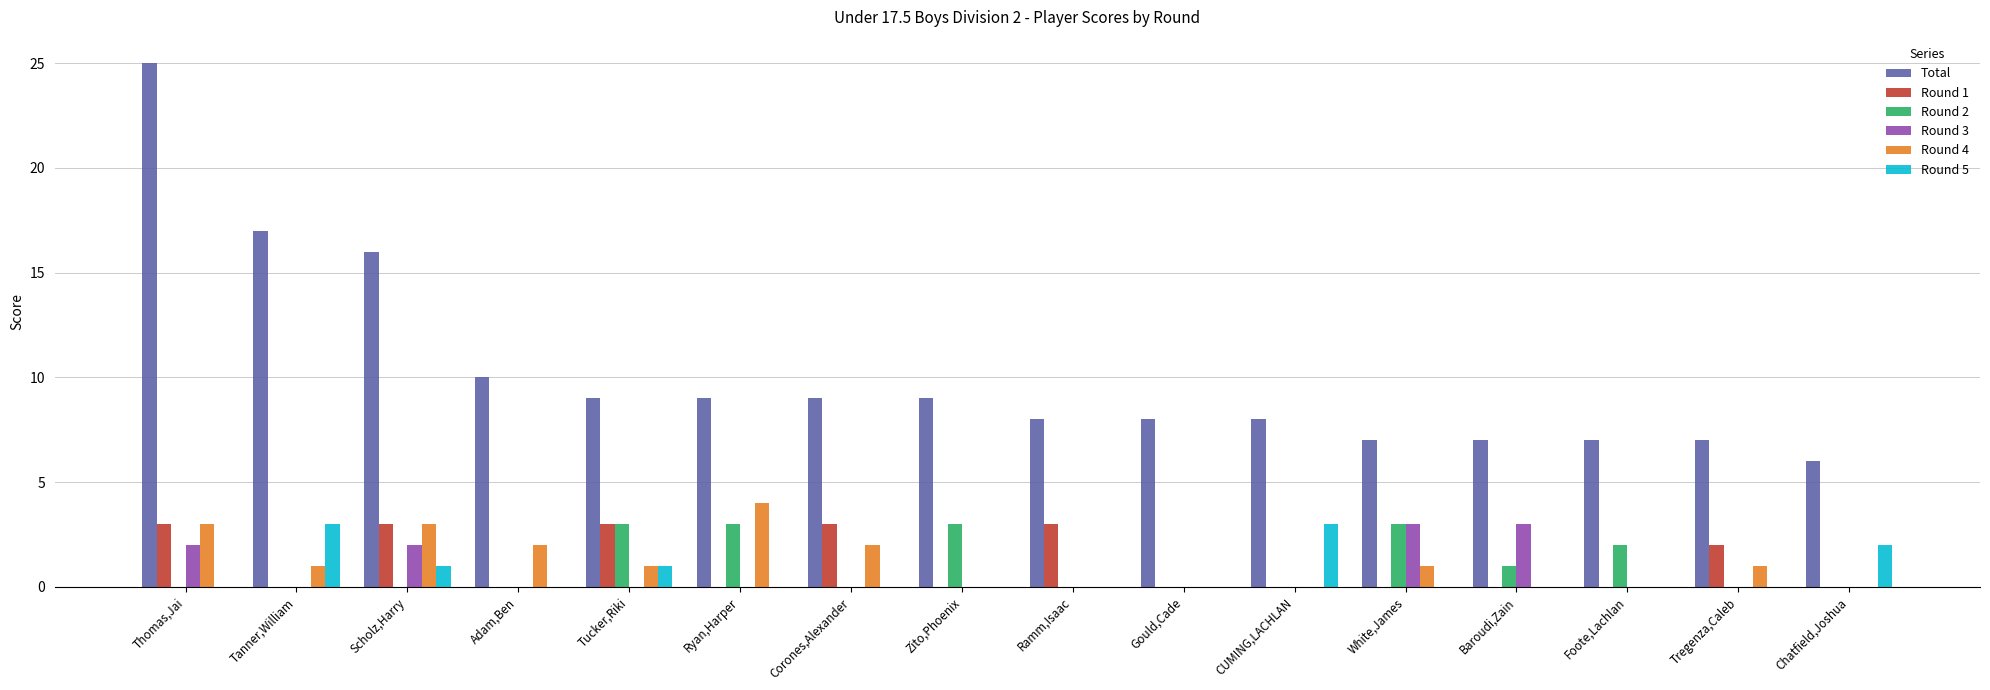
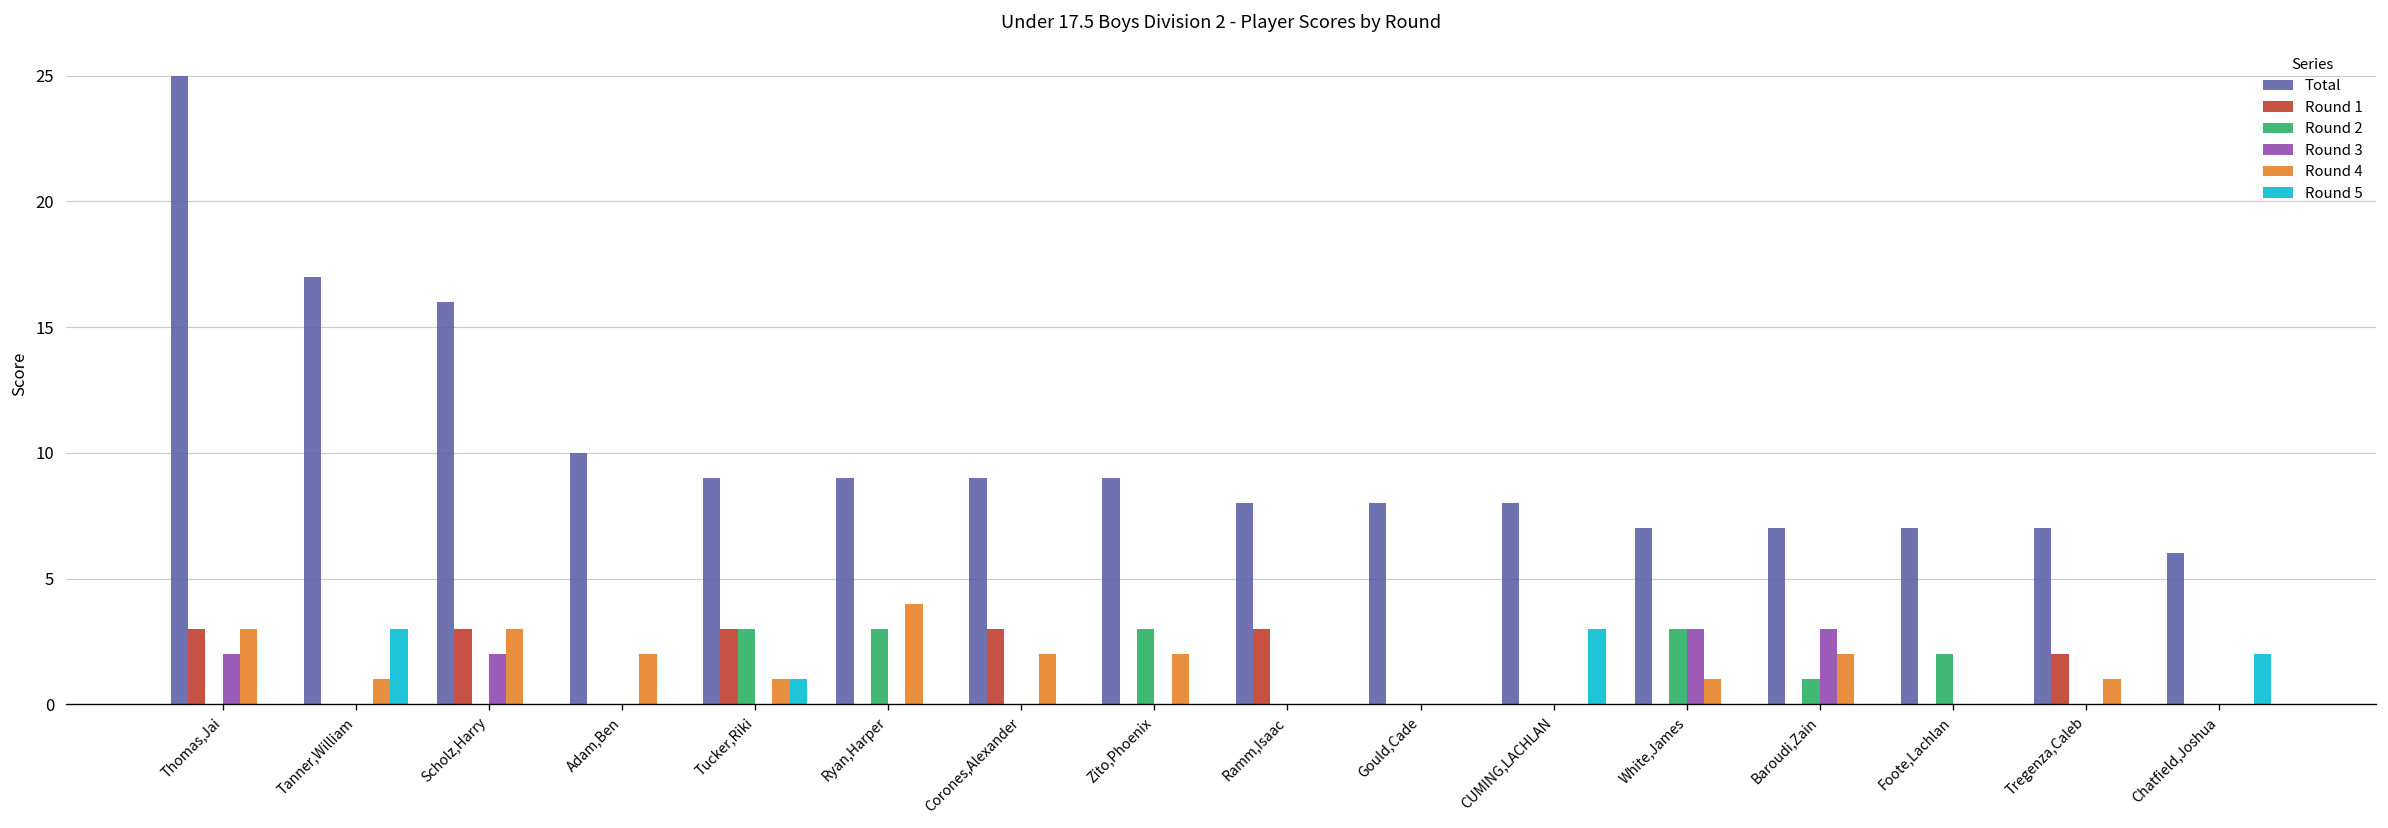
  {
    "Round 1": {
      "Thomas,Jai": 3,
      "Tanner,William": 0,
      "Scholz,Harry": 3,
      "Adam,Ben": 0,
      "Tucker,Riki": 3,
      "Ryan,Harper": 0,
      "Corones,Alexander": 3,
      "Zito,Phoenix": 0,
      "Ramm,Isaac": 3,
      "Gould,Cade": 0,
      "CUMING,LACHLAN": 0,
      "White,James": 0,
      "Baroudi,Zain": 0,
      "Foote,Lachlan": 0,
      "Tregenza,Caleb": 2,
      "Chatfield,Joshua": 0
    },
    "Round 2": {
      "Thomas,Jai": 0,
      "Tanner,William": 0,
      "Scholz,Harry": 0,
      "Adam,Ben": 0,
      "Tucker,Riki": 3,
      "Ryan,Harper": 3,
      "Corones,Alexander": 0,
      "Zito,Phoenix": 3,
      "Ramm,Isaac": 0,
      "Gould,Cade": 0,
      "CUMING,LACHLAN": 0,
      "White,James": 3,
      "Baroudi,Zain": 1,
      "Foote,Lachlan": 2,
      "Tregenza,Caleb": 0,
      "Chatfield,Joshua": 0
    },
    "Round 4": {
      "Thomas,Jai": 3,
      "Tanner,William": 1,
      "Scholz,Harry": 3,
      "Adam,Ben": 2,
      "Tucker,Riki": 1,
      "Ryan,Harper": 4,
      "Corones,Alexander": 2,
-     "Zito,Phoenix": 0,
+     "Zito,Phoenix": 2,
      "Ramm,Isaac": 0,
      "Gould,Cade": 0,
      "CUMING,LACHLAN": 0,
      "White,James": 1,
-     "Baroudi,Zain": 0,
+     "Baroudi,Zain": 2,
      "Foote,Lachlan": 0,
      "Tregenza,Caleb": 1,
      "Chatfield,Joshua": 0
    },
    "Round 5": {
      "Thomas,Jai": 0,
      "Tanner,William": 3,
-     "Scholz,Harry": 1,
+     "Scholz,Harry": 0,
      "Adam,Ben": 0,
      "Tucker,Riki": 1,
      "Ryan,Harper": 0,
      "Corones,Alexander": 0,
      "Zito,Phoenix": 0,
      "Ramm,Isaac": 0,
      "Gould,Cade": 0,
      "CUMING,LACHLAN": 3,
      "White,James": 0,
      "Baroudi,Zain": 0,
      "Foote,Lachlan": 0,
      "Tregenza,Caleb": 0,
      "Chatfield,Joshua": 2
    }
  }
